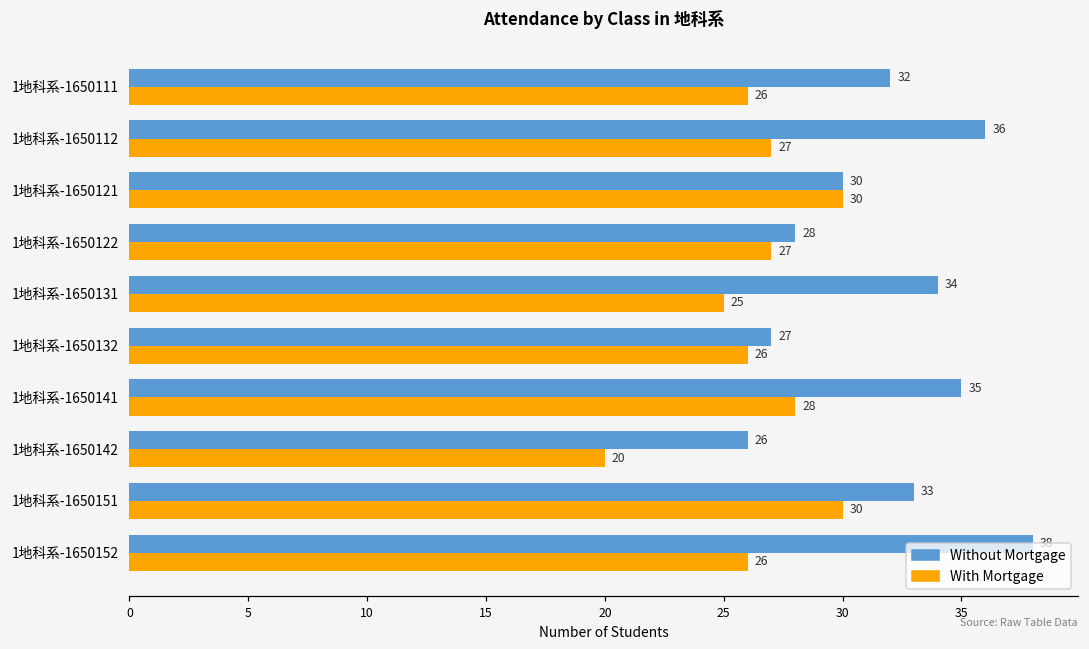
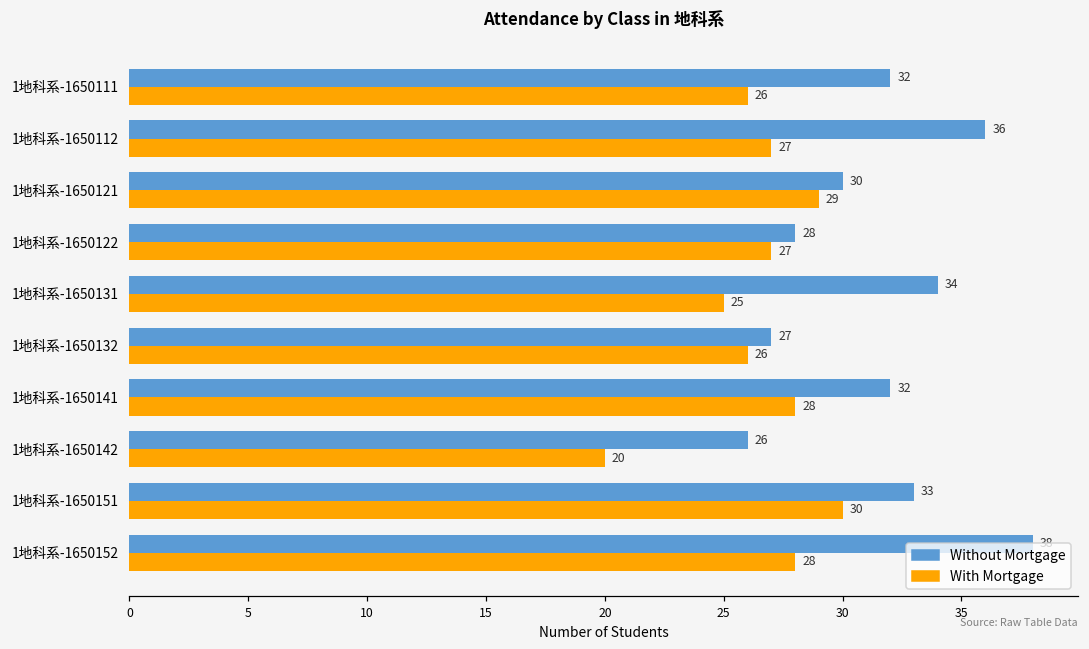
  {
    "Without Mortgage": {
      "1地科系-1650111": 32,
      "1地科系-1650112": 36,
      "1地科系-1650121": 30,
      "1地科系-1650122": 28,
      "1地科系-1650131": 34,
      "1地科系-1650132": 27,
-     "1地科系-1650141": 35,
+     "1地科系-1650141": 32,
      "1地科系-1650142": 26,
      "1地科系-1650151": 33
    },
    "With Mortgage": {
      "1地科系-1650111": 26,
      "1地科系-1650112": 27,
-     "1地科系-1650121": 30,
+     "1地科系-1650121": 29,
      "1地科系-1650122": 27,
      "1地科系-1650131": 25,
      "1地科系-1650132": 26,
      "1地科系-1650141": 28,
      "1地科系-1650142": 20,
      "1地科系-1650151": 30,
-     "1地科系-1650152": 26
+     "1地科系-1650152": 28
    }
  }
